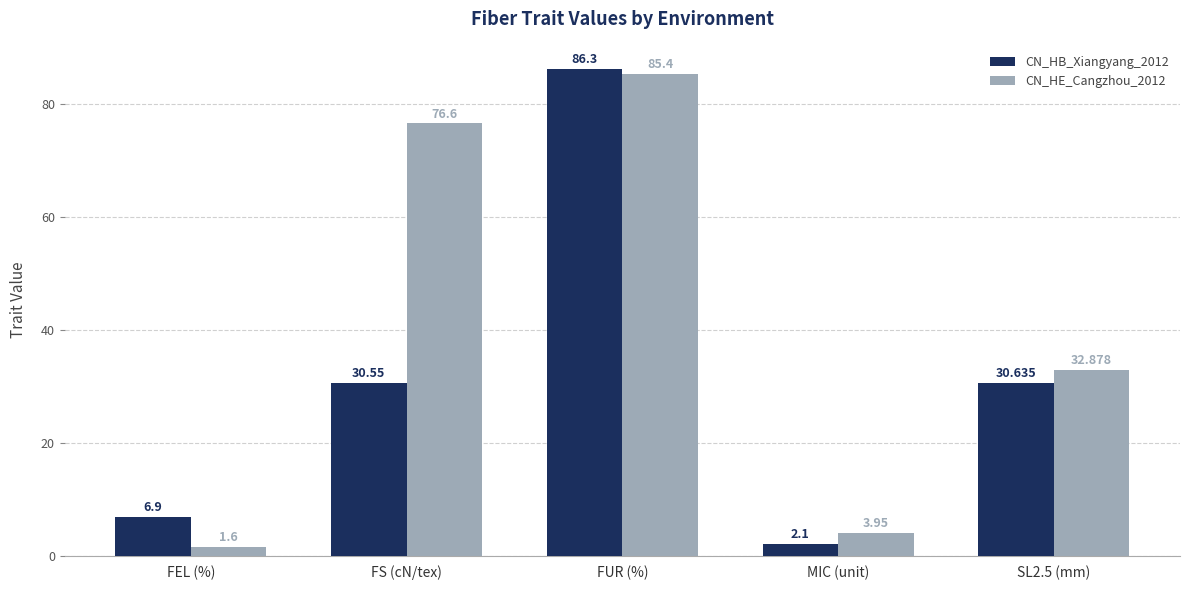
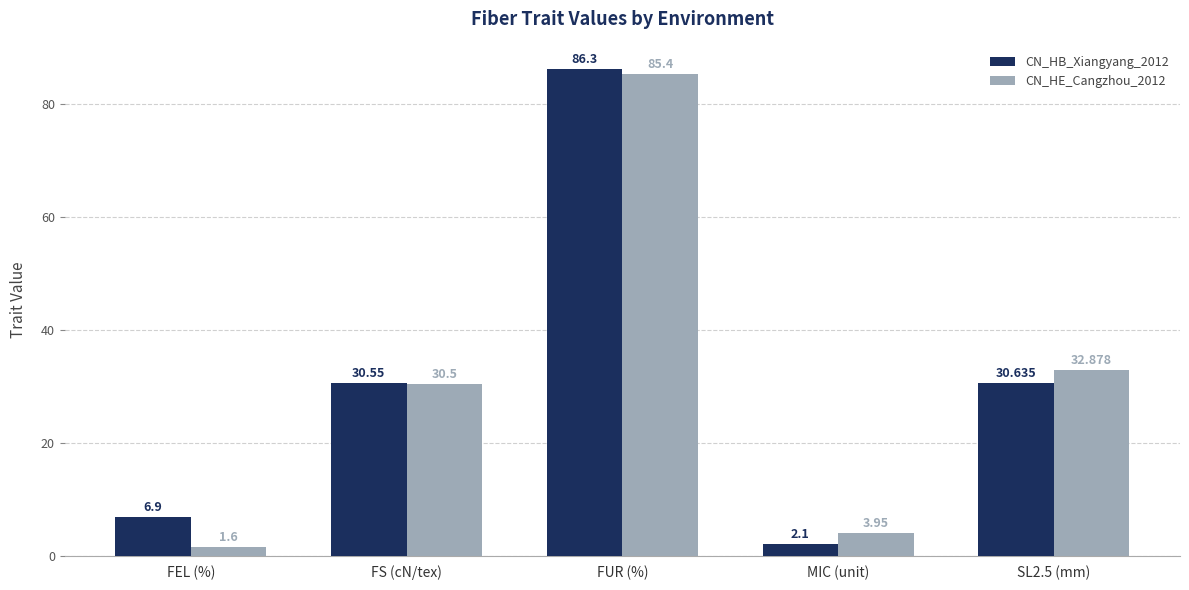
  {
    "CN_HB_Xiangyang_2012": {
      "FEL (%)": 6.9,
      "FS (cN/tex)": 30.55,
      "FUR (%)": 86.3,
      "MIC (unit)": 2.1,
      "SL2.5 (mm)": 30.635
    },
    "CN_HE_Cangzhou_2012": {
      "FEL (%)": 1.6,
-     "FS (cN/tex)": 76.6,
+     "FS (cN/tex)": 30.5,
      "FUR (%)": 85.4,
      "MIC (unit)": 3.95,
      "SL2.5 (mm)": 32.878
    }
  }
